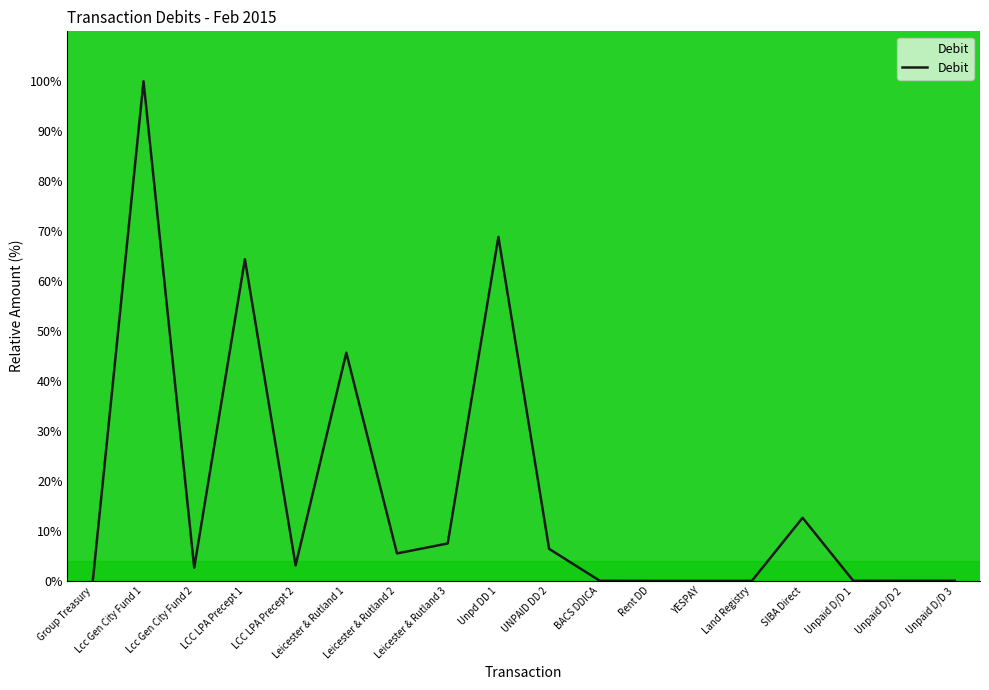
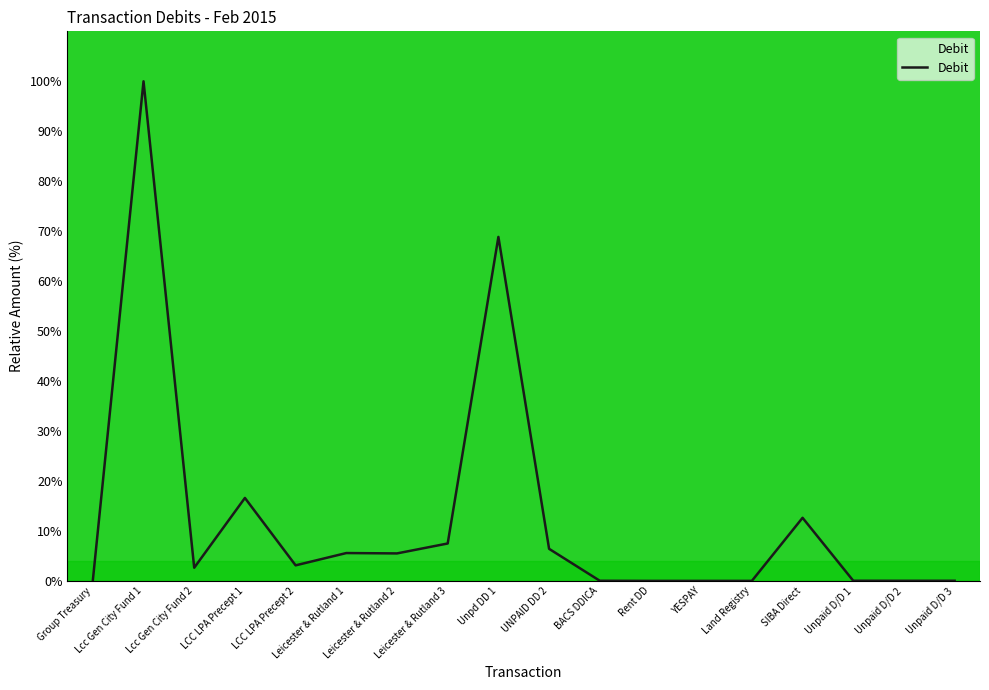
  {
    "Lcc Gen City Fund 1": "100%",
-   "LCC LPA Precept 1": "64%",
-   "Leicester & Rutland 1": "46%",
+   "LCC LPA Precept 1": "17%",
+   "Leicester & Rutland 1": "6%",
    "Leicester & Rutland 2": "6%",
    "Leicester & Rutland 3": "7%",
    "Unpd DD 1": "69%",
    "UNPAID DD 2": "6%",
    "SIBA Direct": "13%"
  }
